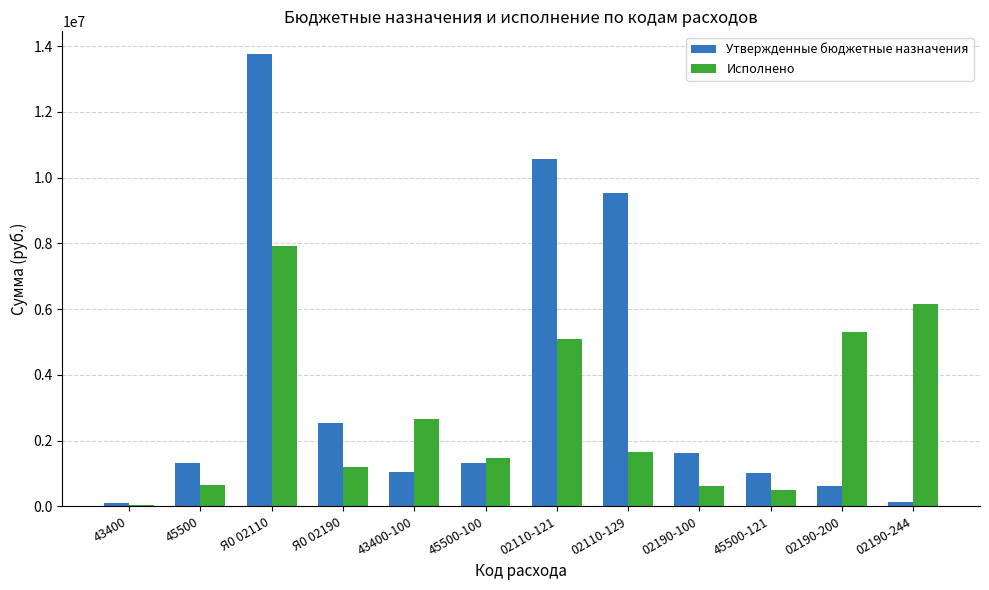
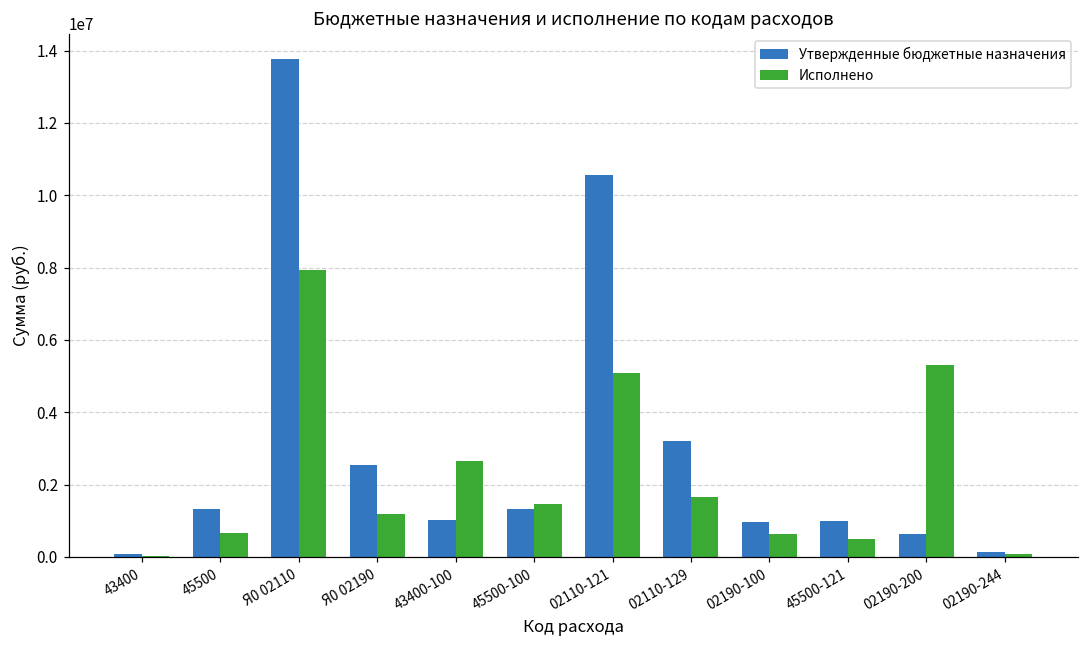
  {
    "Утвержденные бюджетные назначения": {
      "43400": 100000,
      "45500": 1300000,
      "Я0 02110": 13800000,
      "Я0 02190": 2500000,
      "43400-100": 1000000,
      "45500-100": 1300000,
      "02110-121": 10600000,
-     "02110-129": 9500000,
-     "02190-100": 1600000,
+     "02110-129": 3200000,
+     "02190-100": 1000000,
      "45500-121": 1000000,
      "02190-200": 600000,
      "02190-244": 100000
    },
    "Исполнено": {
      "45500": 700000,
      "Я0 02110": 7900000,
      "Я0 02190": 1200000,
      "43400-100": 2700000,
      "45500-100": 1500000,
      "02110-121": 5100000,
      "02110-129": 1700000,
      "02190-100": 600000,
      "45500-121": 500000,
      "02190-200": 5300000,
-     "02190-244": 6200000
+     "02190-244": 100000
    }
  }
